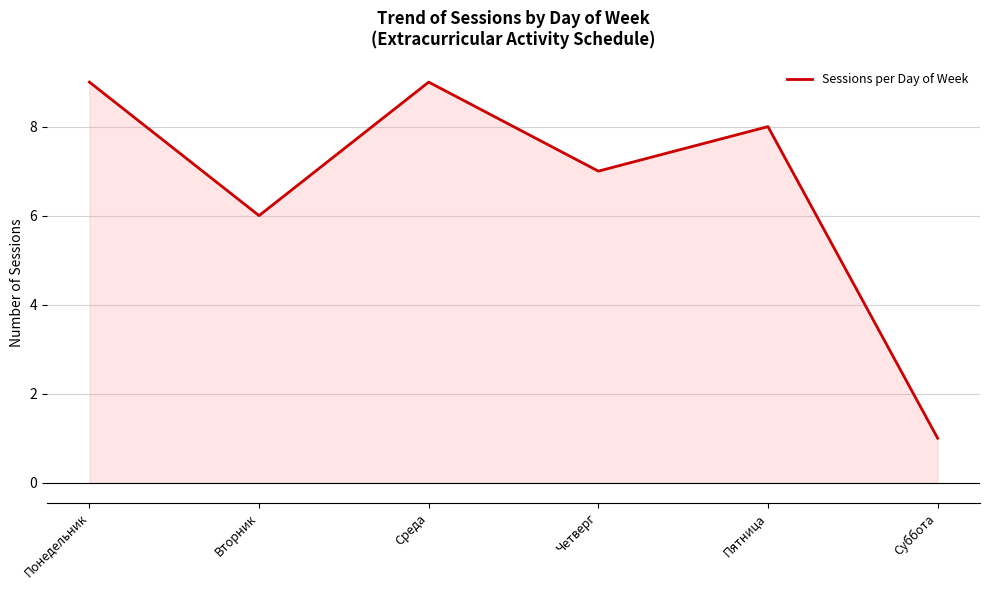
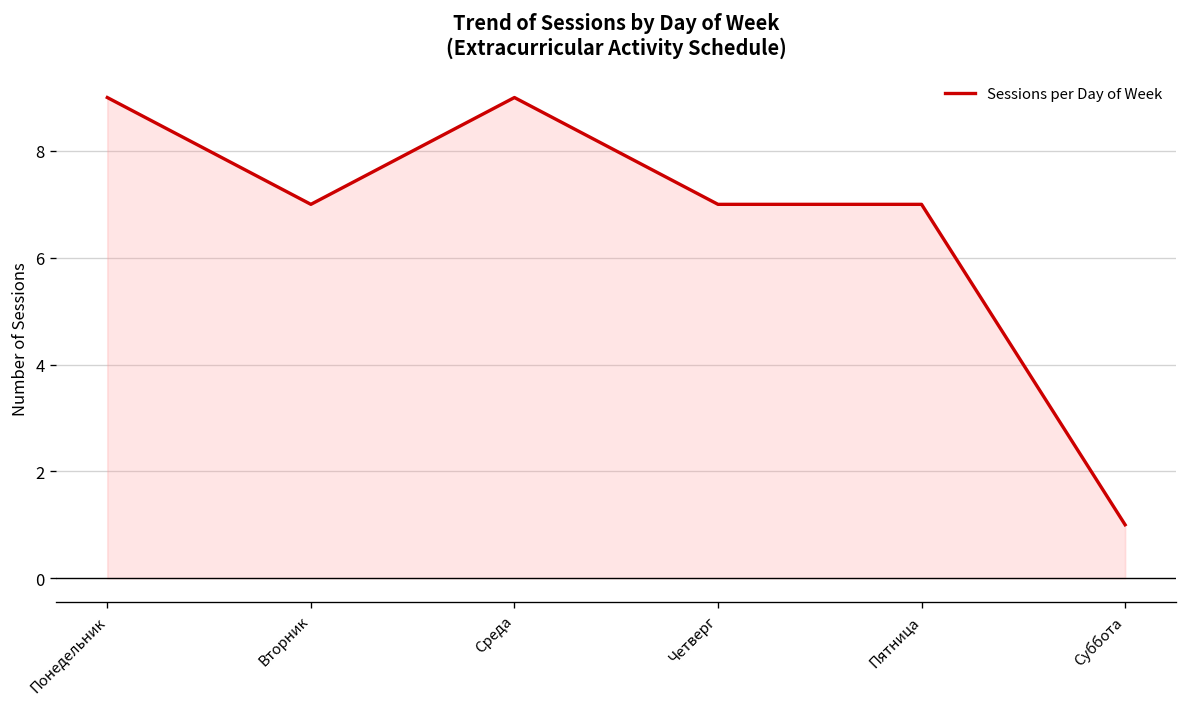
  {
    "Понедельник": 9,
-   "Вторник": 6,
+   "Вторник": 7,
    "Среда": 9,
    "Четверг": 7,
-   "Пятница": 8,
+   "Пятница": 7,
    "Суббота": 1
  }
